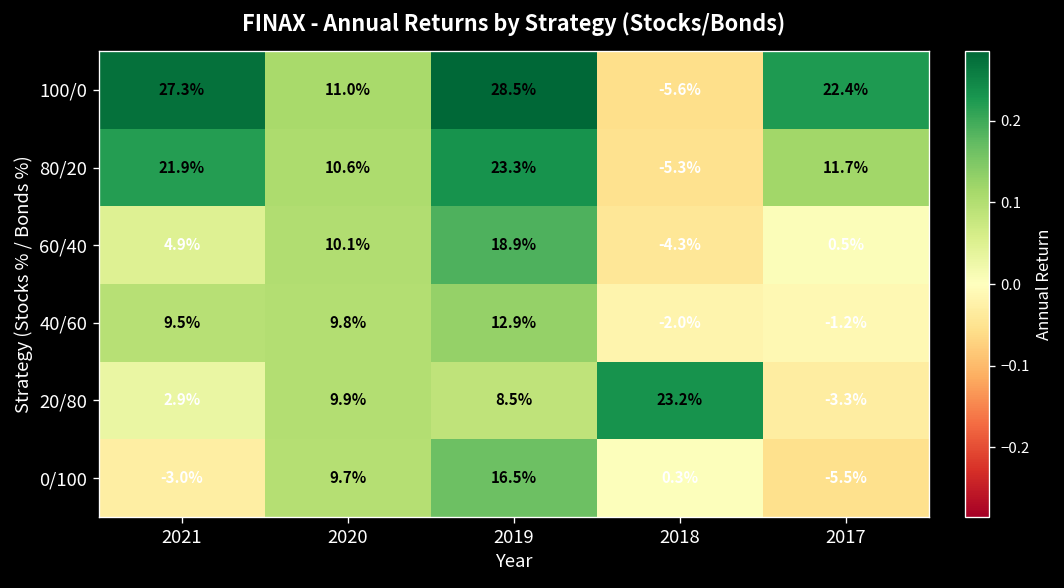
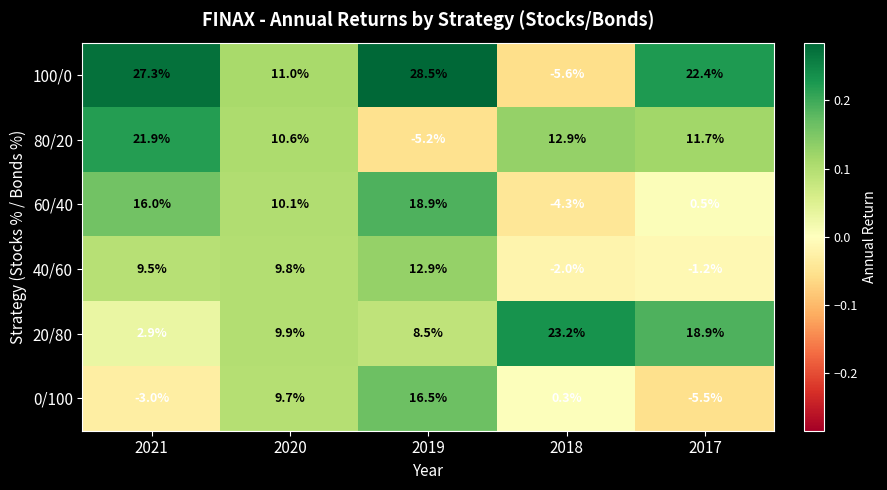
  {
    "100/0": {
      "2021": "27.3%",
      "2020": "11.0%",
      "2019": "28.5%",
      "2018": "-5.6%",
      "2017": "22.4%"
    },
    "80/20": {
      "2021": "21.9%",
      "2020": "10.6%",
-     "2019": "23.3%",
-     "2018": "-5.3%",
+     "2019": "-5.2%",
+     "2018": "12.9%",
      "2017": "11.7%"
    },
    "60/40": {
-     "2021": "4.9%",
+     "2021": "16.0%",
      "2020": "10.1%",
      "2019": "18.9%",
      "2018": "-4.3%",
      "2017": "0.5%"
    },
    "40/60": {
      "2021": "9.5%",
      "2020": "9.8%",
      "2019": "12.9%",
      "2018": "-2.0%",
      "2017": "-1.2%"
    },
    "20/80": {
      "2021": "2.9%",
      "2020": "9.9%",
      "2019": "8.5%",
      "2018": "23.2%",
-     "2017": "-3.3%"
+     "2017": "18.9%"
    },
    "0/100": {
      "2021": "-3.0%",
      "2020": "9.7%",
      "2019": "16.5%",
      "2018": "0.3%",
      "2017": "-5.5%"
    }
  }
